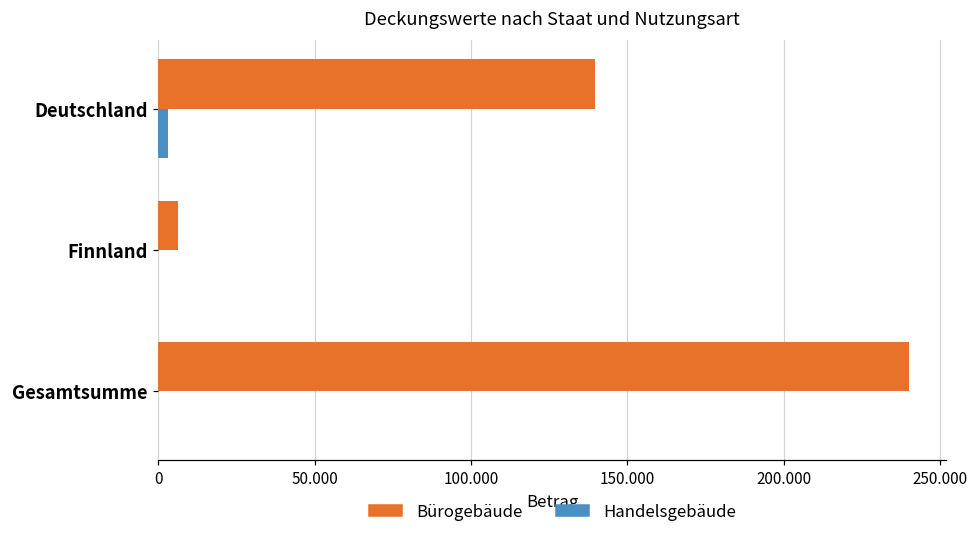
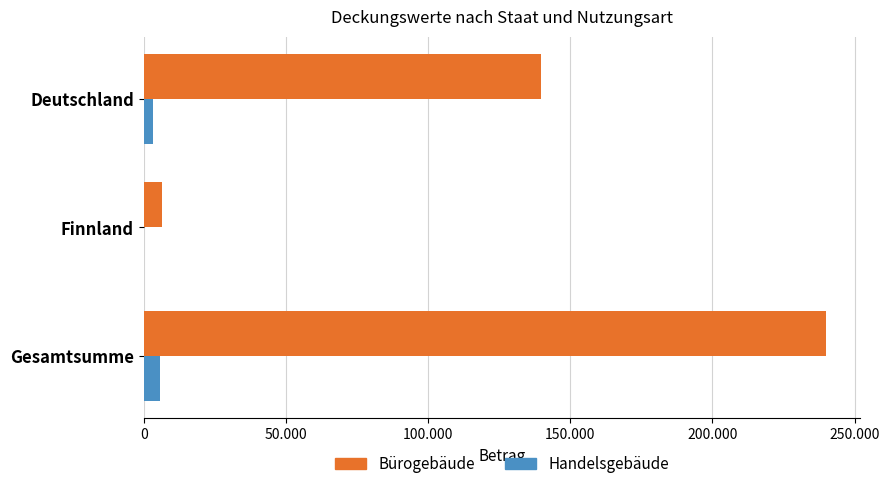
  {
    "Bürogebäude": {
      "Deutschland": 140,
      "Finnland": 6,
      "Gesamtsumme": 240
    },
    "Handelsgebäude": {
      "Deutschland": 3,
      "Finnland": 0,
-     "Gesamtsumme": 0
+     "Gesamtsumme": 6
    }
  }
